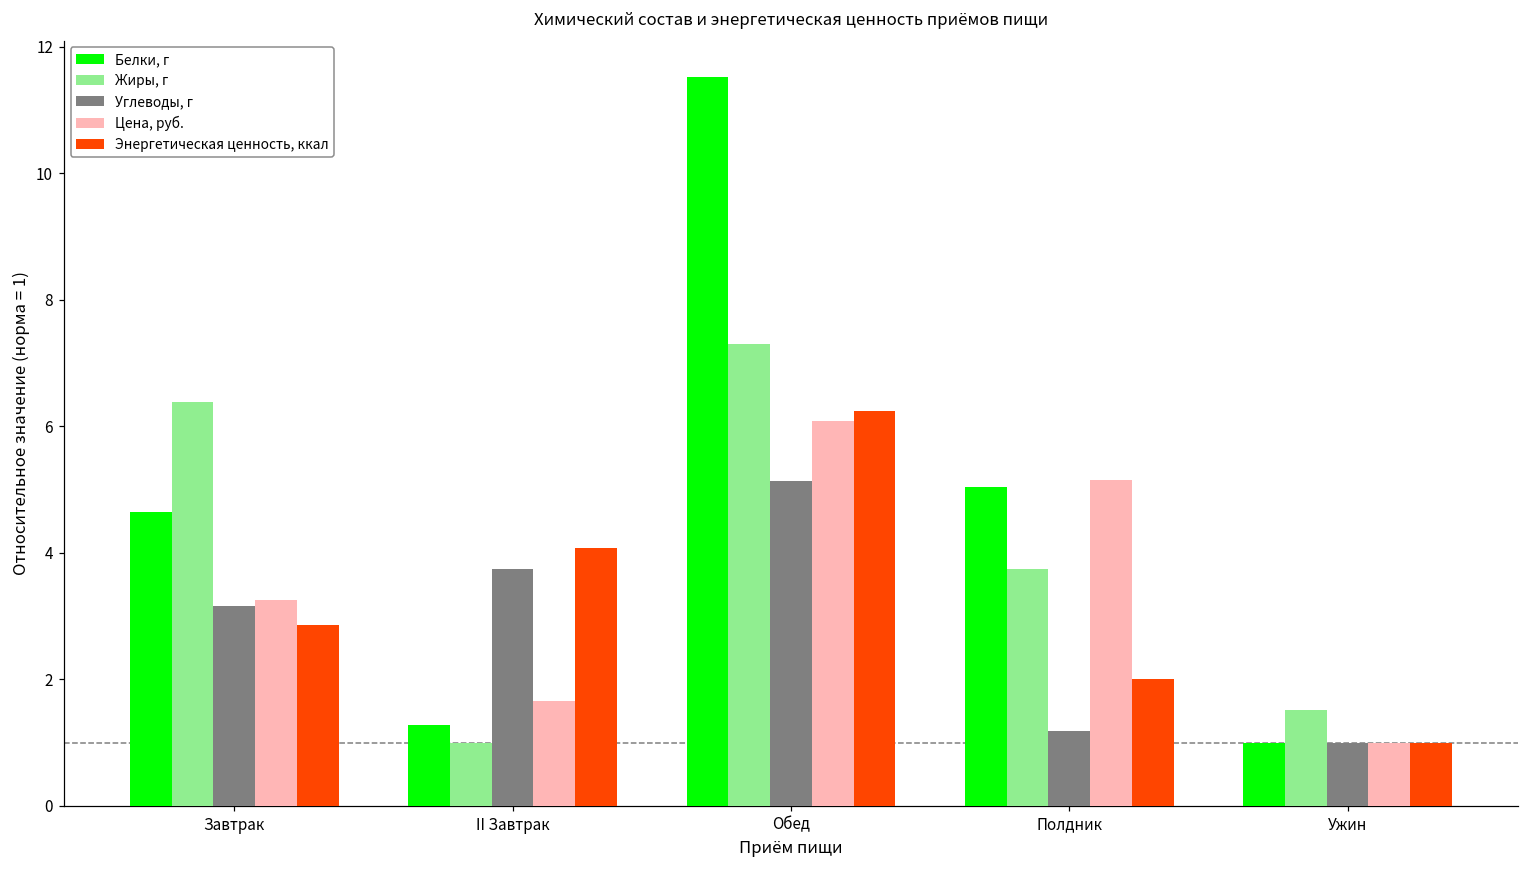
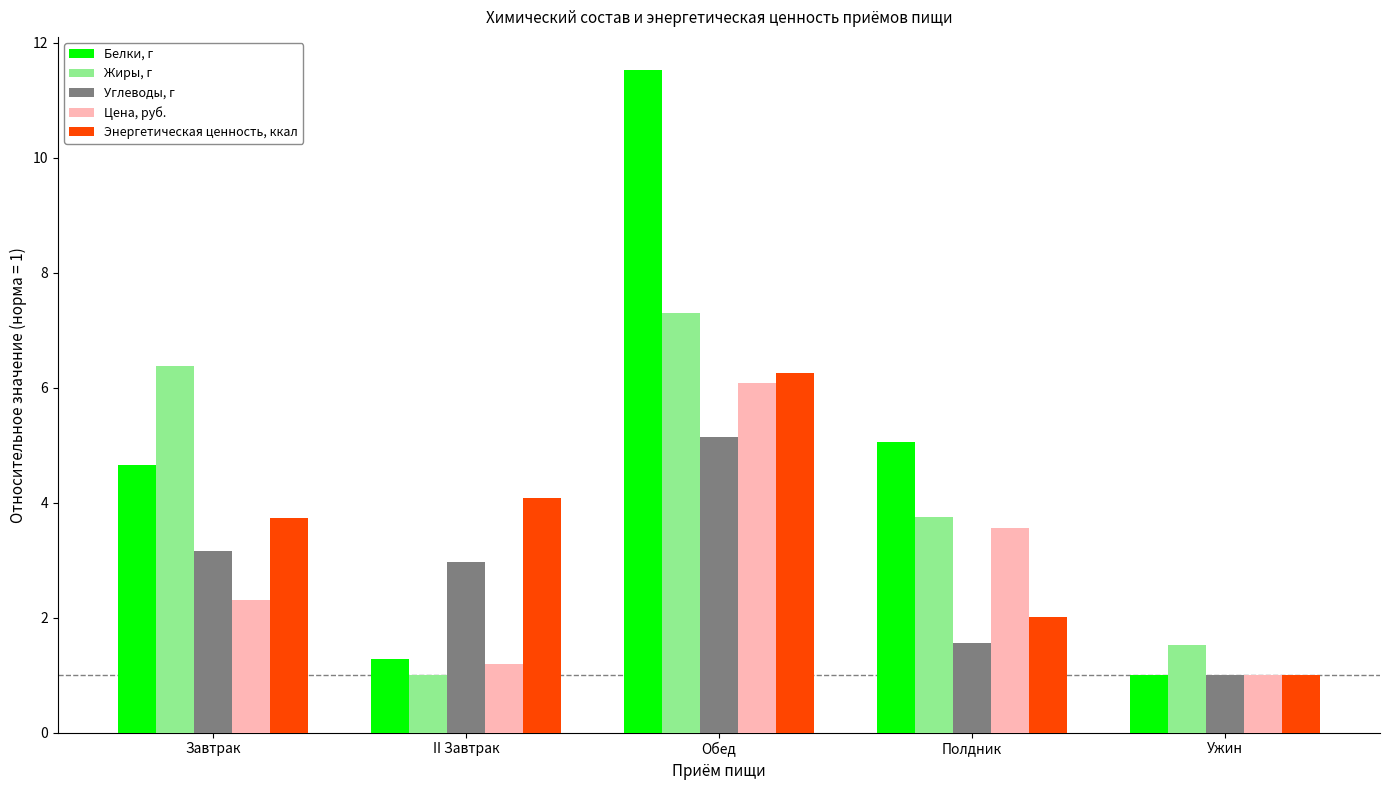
  {
    "Белки, г": {
      "Завтрак": 4.7,
      "II Завтрак": 1.3,
      "Обед": 11.5,
      "Полдник": 5.1,
      "Ужин": 1.0
    },
    "Жиры, г": {
      "Завтрак": 6.4,
      "II Завтрак": 1.0,
      "Обед": 7.3,
      "Полдник": 3.8,
      "Ужин": 1.5
    },
    "Углеводы, г": {
      "Завтрак": 3.2,
-     "II Завтрак": 3.7,
+     "II Завтрак": 3.0,
      "Обед": 5.1,
-     "Полдник": 1.2,
+     "Полдник": 1.6,
      "Ужин": 1.0
    },
    "Цена, руб.": {
-     "Завтрак": 3.3,
-     "II Завтрак": 1.7,
+     "Завтрак": 2.3,
+     "II Завтрак": 1.2,
      "Обед": 6.1,
-     "Полдник": 5.2,
+     "Полдник": 3.6,
      "Ужин": 1.0
    },
    "Энергетическая ценность, ккал": {
-     "Завтрак": 2.9,
+     "Завтрак": 3.7,
      "II Завтрак": 4.1,
      "Обед": 6.2,
      "Полдник": 2.0,
      "Ужин": 1.0
    }
  }
